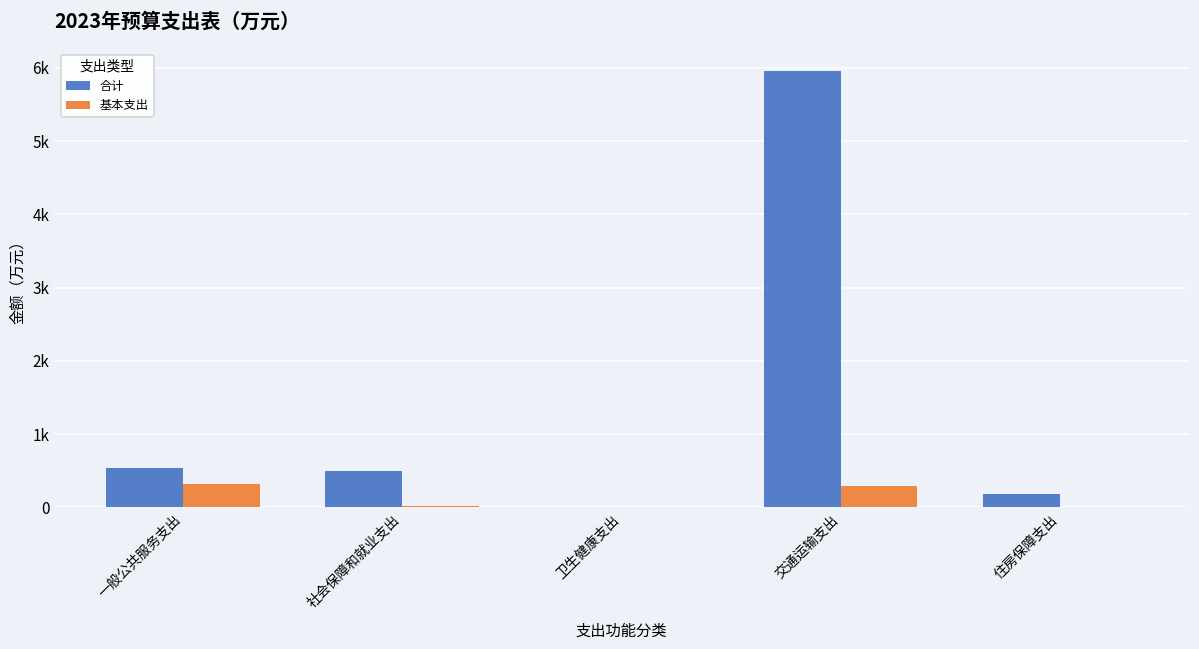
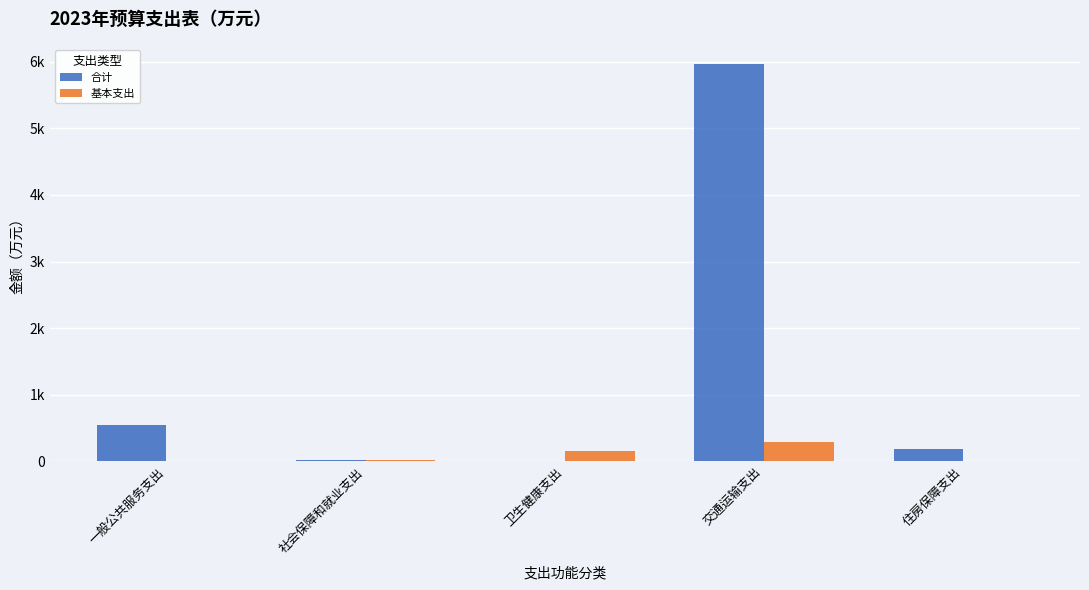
  {
    "合计": {
      "一般公共服务支出": 500,
-     "社会保障和就业支出": 500,
+     "社会保障和就业支出": 0,
      "交通运输支出": 6000,
      "住房保障支出": 200
    },
    "基本支出": {
-     "一般公共服务支出": 300,
-     "卫生健康支出": 0,
+     "一般公共服务支出": 0,
+     "卫生健康支出": 200,
      "交通运输支出": 300
    }
  }
